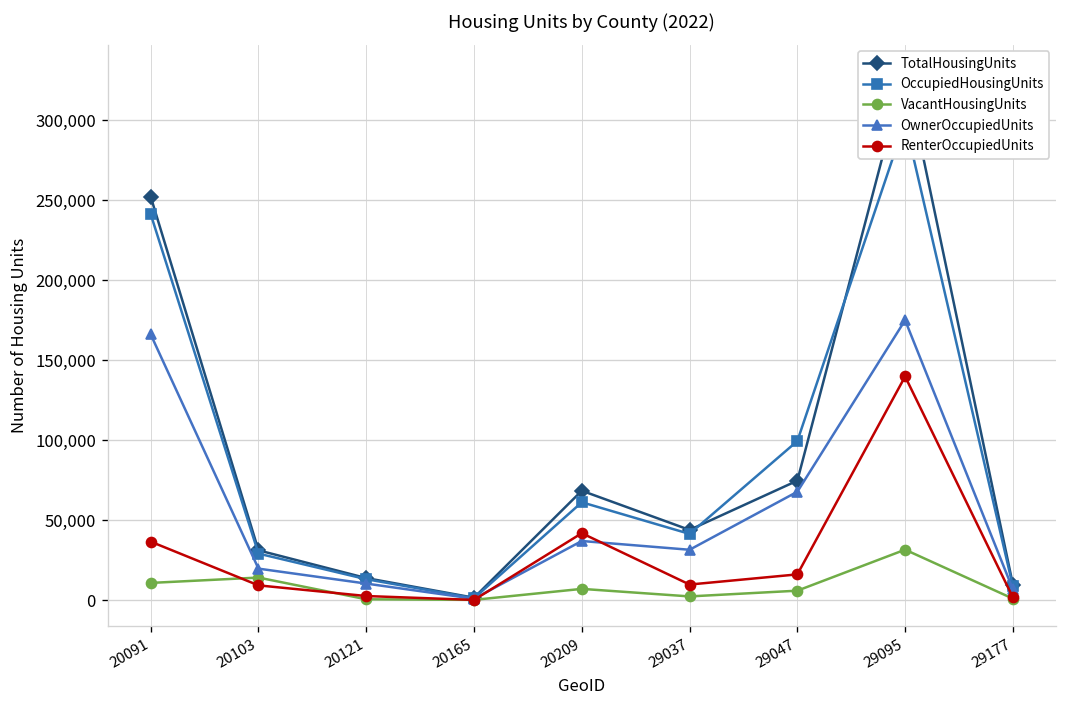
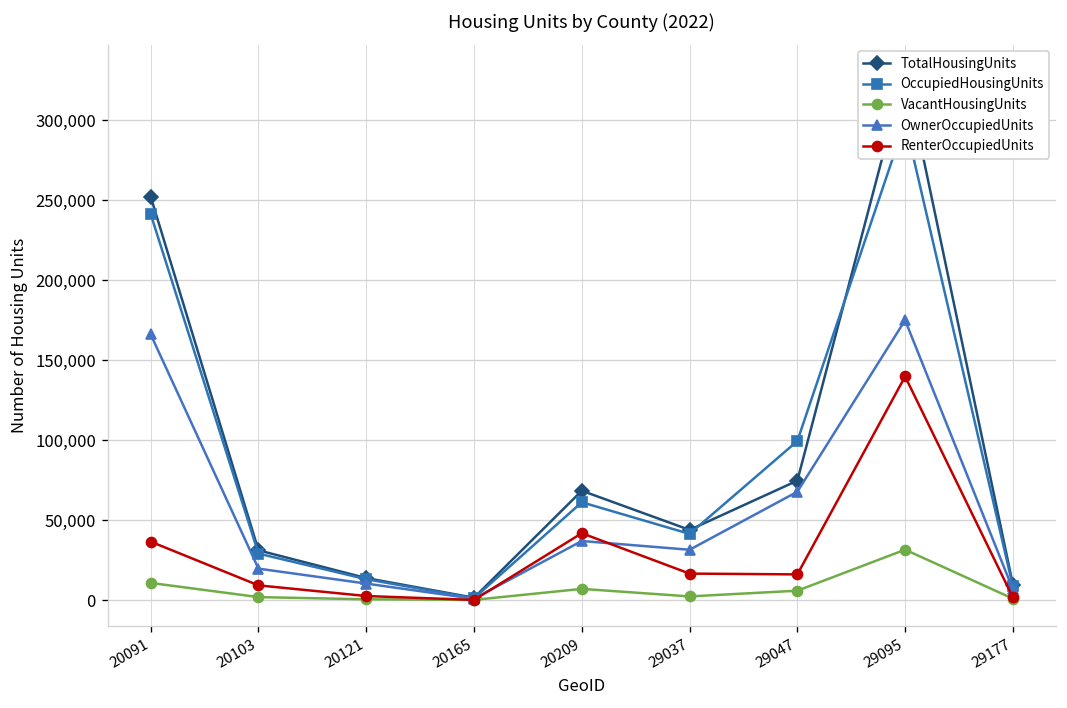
  {
    "TotalHousingUnits": {
      "20091": "252,000",
      "20103": "31,000",
      "20209": "68,000",
      "29037": "44,000",
      "29047": "75,000"
    },
    "VacantHousingUnits": {
      "20091": "11,000",
-     "20103": "14,000",
+     "20103": "2,000",
      "20121": "1,000",
      "20209": "7,000",
      "29037": "2,000",
      "29047": "6,000",
      "29095": "32,000"
    },
    "RenterOccupiedUnits": {
      "20091": "37,000",
      "20103": "9,000",
      "20121": "3,000",
      "20209": "42,000",
-     "29037": "10,000",
+     "29037": "17,000",
      "29047": "16,000",
      "29095": "140,000"
    }
  }
